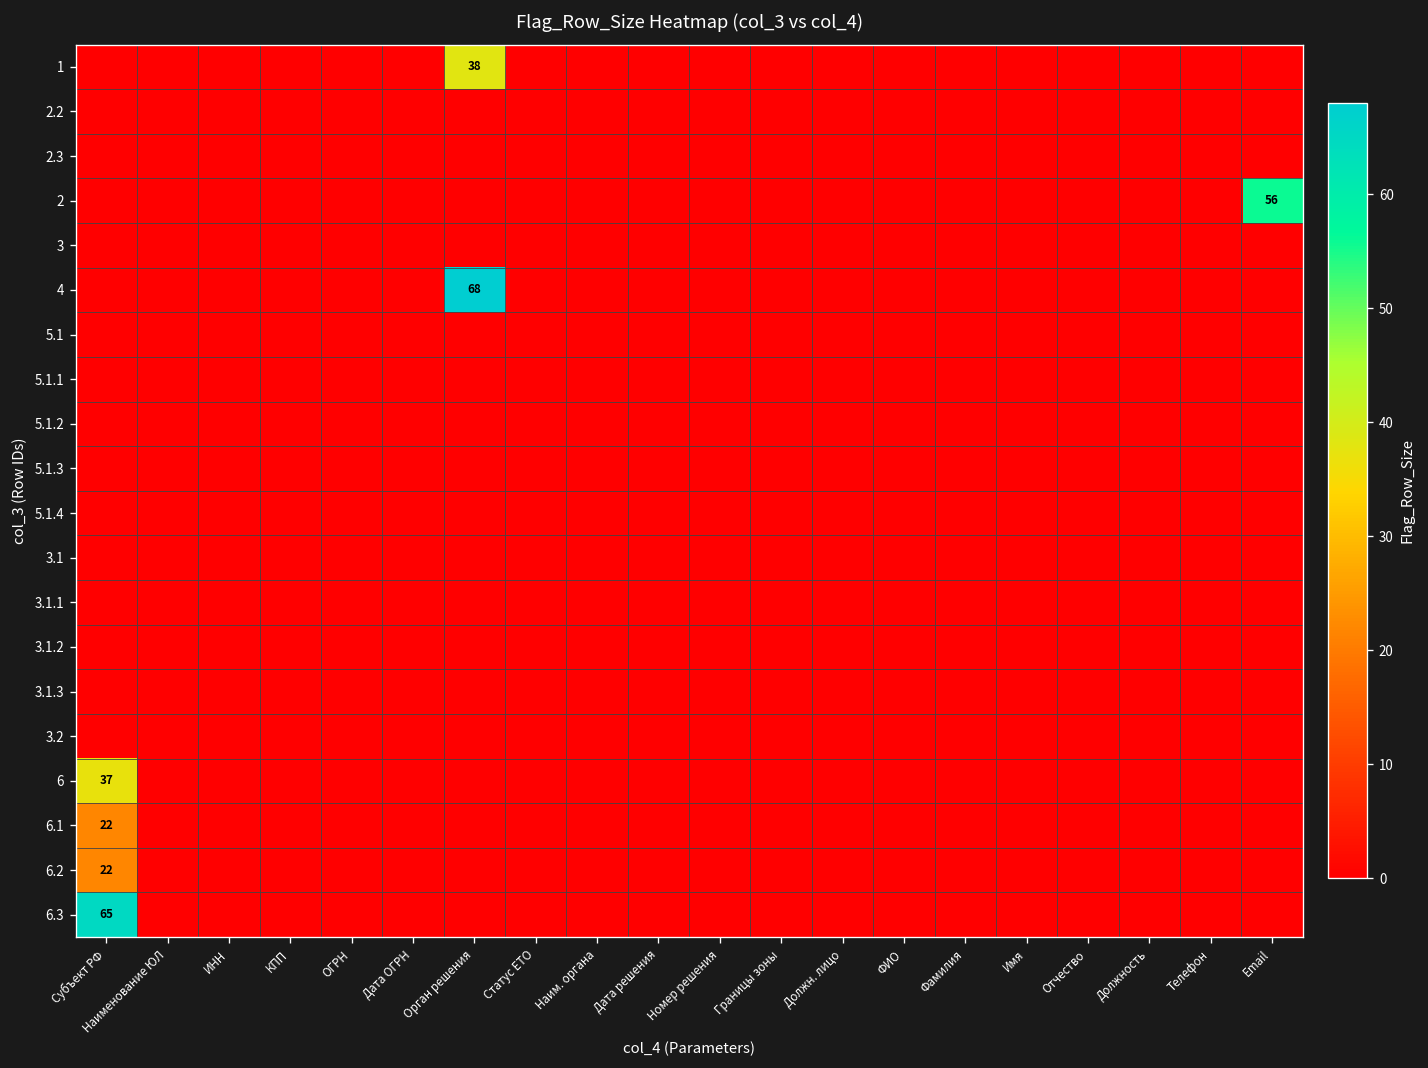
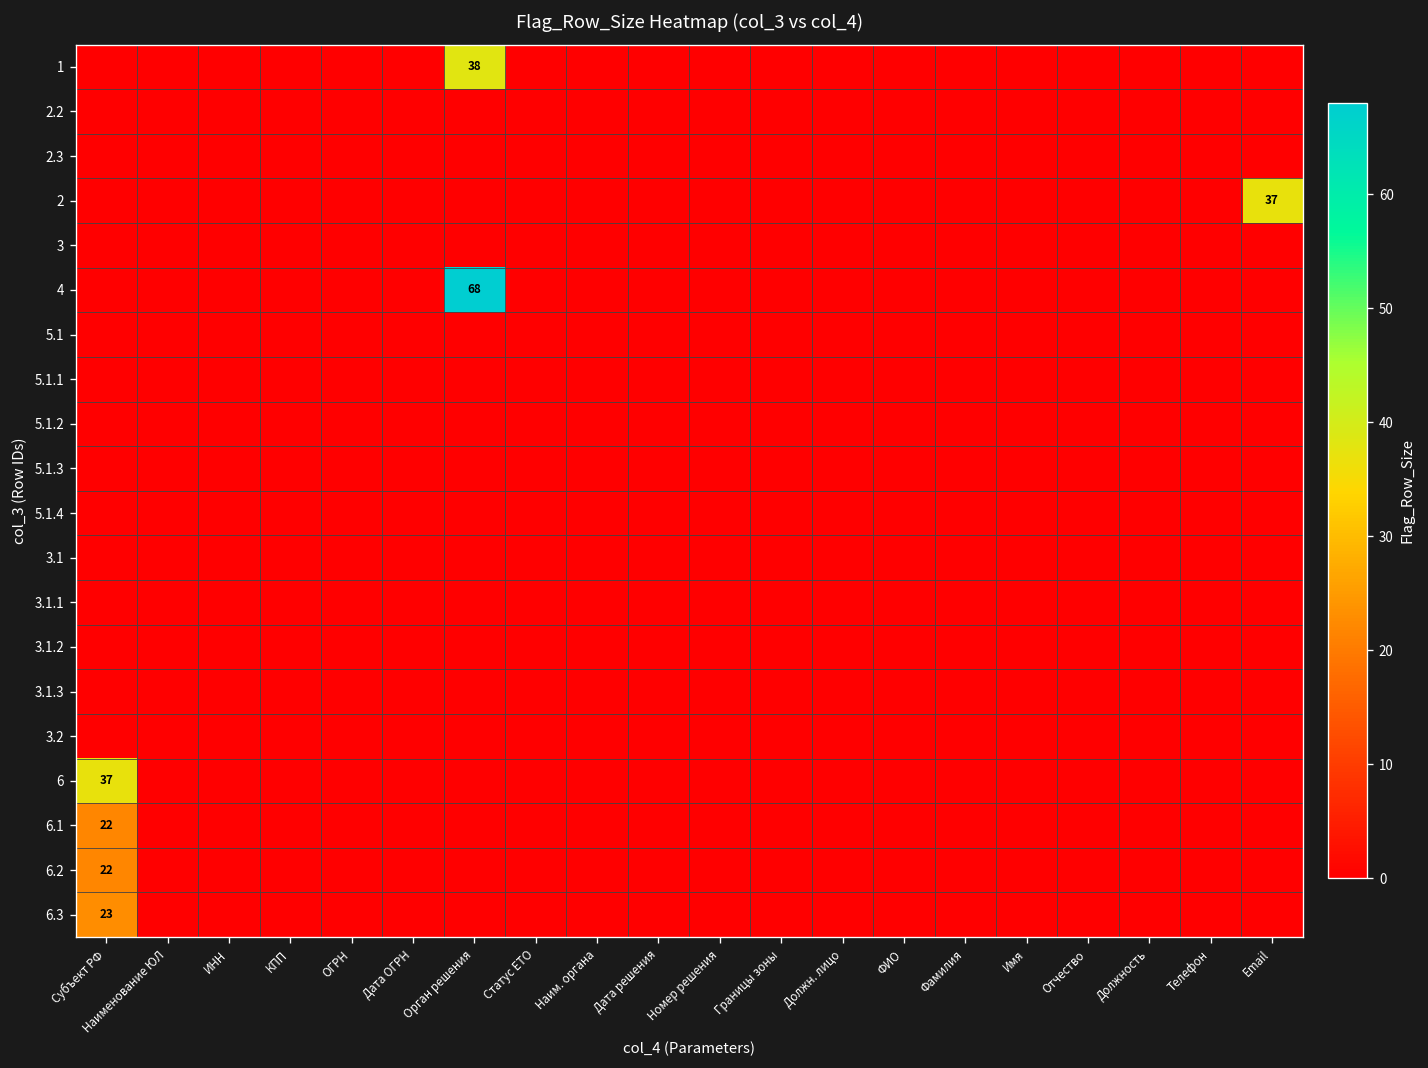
  {
    "1": {
      "Орган решения": 38
    },
    "2": {
-     "Email": 56
+     "Email": 37
    },
    "4": {
      "Орган решения": 68
    },
    "6": {
      "Субъект РФ": 37
    },
    "6.1": {
      "Субъект РФ": 22
    },
    "6.2": {
      "Субъект РФ": 22
    },
    "6.3": {
-     "Субъект РФ": 65
+     "Субъект РФ": 23
    }
  }
